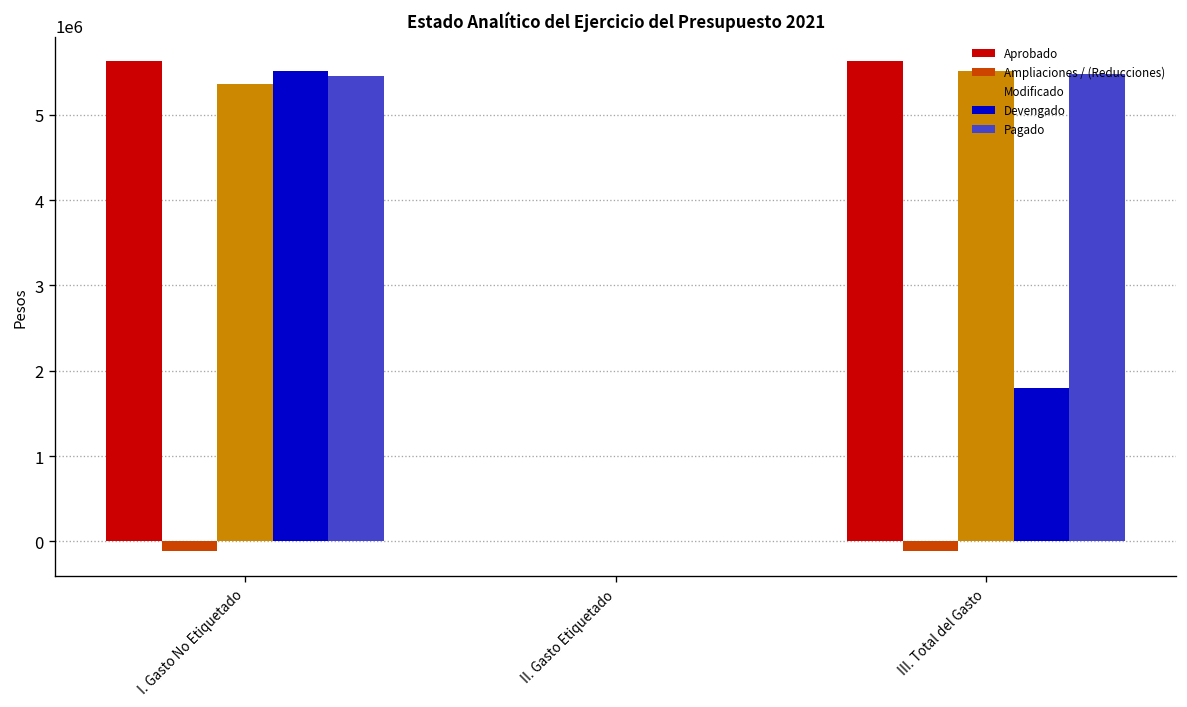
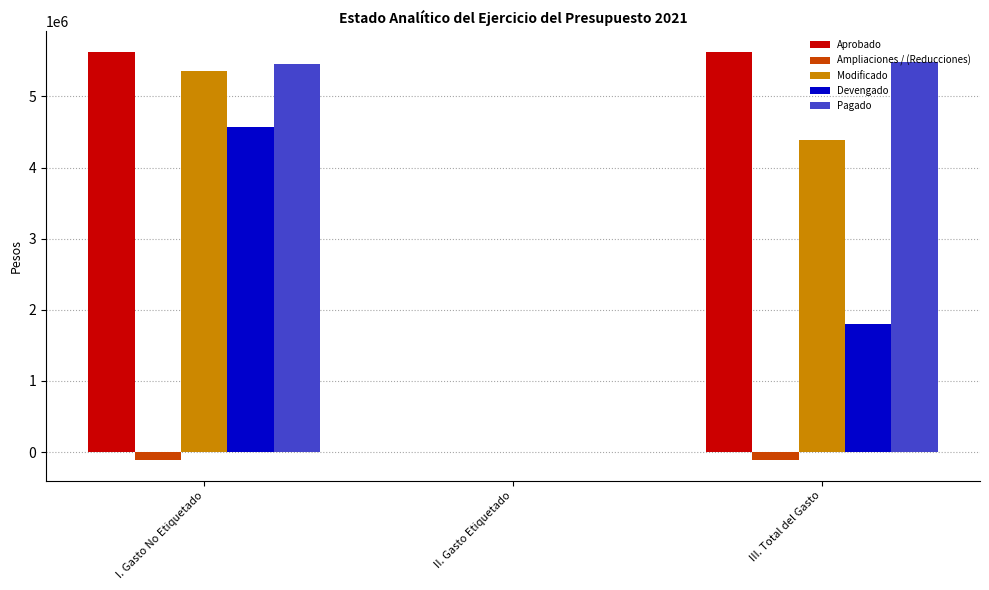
  {
    "Aprobado": {
      "I. Gasto No Etiquetado": 5600000,
      "II. Gasto Etiquetado": 0,
      "III. Total del Gasto": 5600000
    },
    "Ampliaciones / (Reducciones)": {
      "I. Gasto No Etiquetado": -100000,
      "II. Gasto Etiquetado": 0,
      "III. Total del Gasto": -100000
    },
    "Modificado": {
      "I. Gasto No Etiquetado": 5400000,
      "II. Gasto Etiquetado": 0,
-     "III. Total del Gasto": 5500000
+     "III. Total del Gasto": 4400000
    },
    "Devengado": {
-     "I. Gasto No Etiquetado": 5500000,
+     "I. Gasto No Etiquetado": 4600000,
      "II. Gasto Etiquetado": 0,
      "III. Total del Gasto": 1800000
    },
    "Pagado": {
      "I. Gasto No Etiquetado": 5500000,
      "II. Gasto Etiquetado": 0,
      "III. Total del Gasto": 5500000
    }
  }
